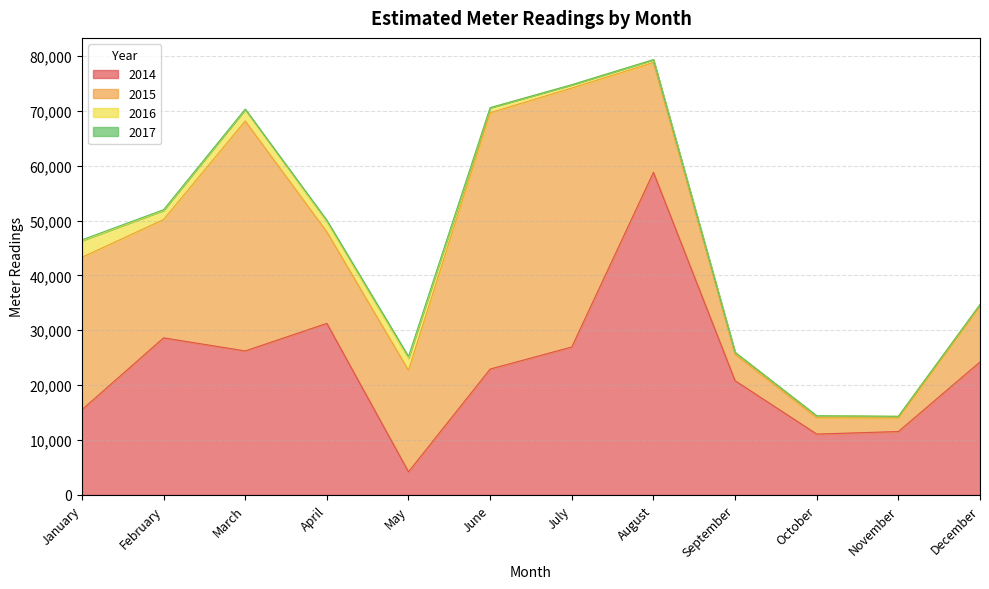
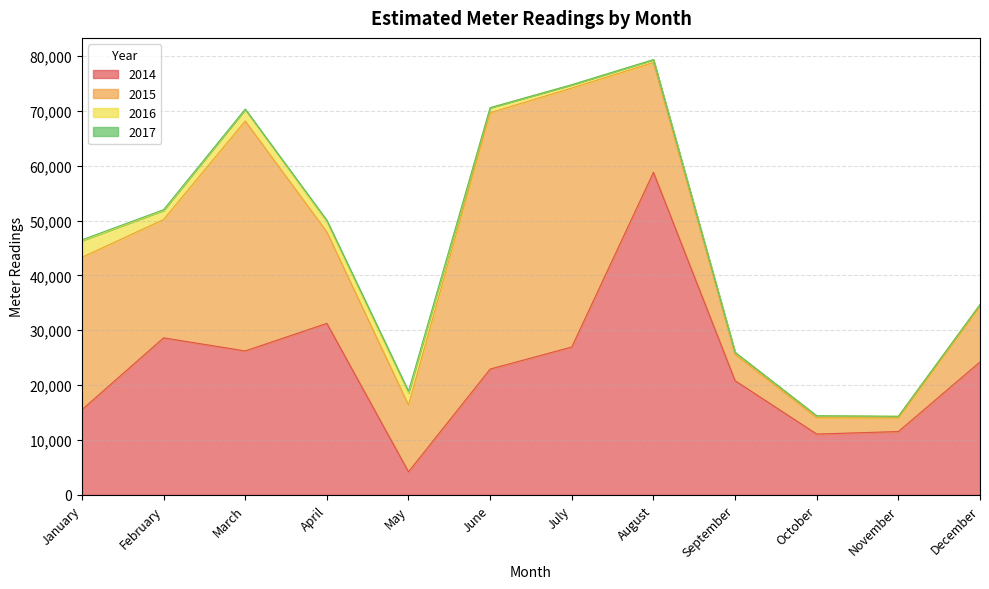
  {
    "2014": {
      "January": "16,000",
      "February": "29,000",
      "March": "26,000",
      "April": "31,000",
      "May": "4,000",
      "June": "23,000",
      "July": "27,000",
      "August": "59,000",
      "September": "21,000",
      "October": "11,000",
      "November": "12,000",
      "December": "24,000"
    },
    "2015": {
      "January": "28,000",
      "February": "22,000",
      "March": "42,000",
      "April": "17,000",
-     "May": "18,000",
+     "May": "12,000",
      "June": "47,000",
      "July": "47,000",
      "August": "20,000"
    }
  }
